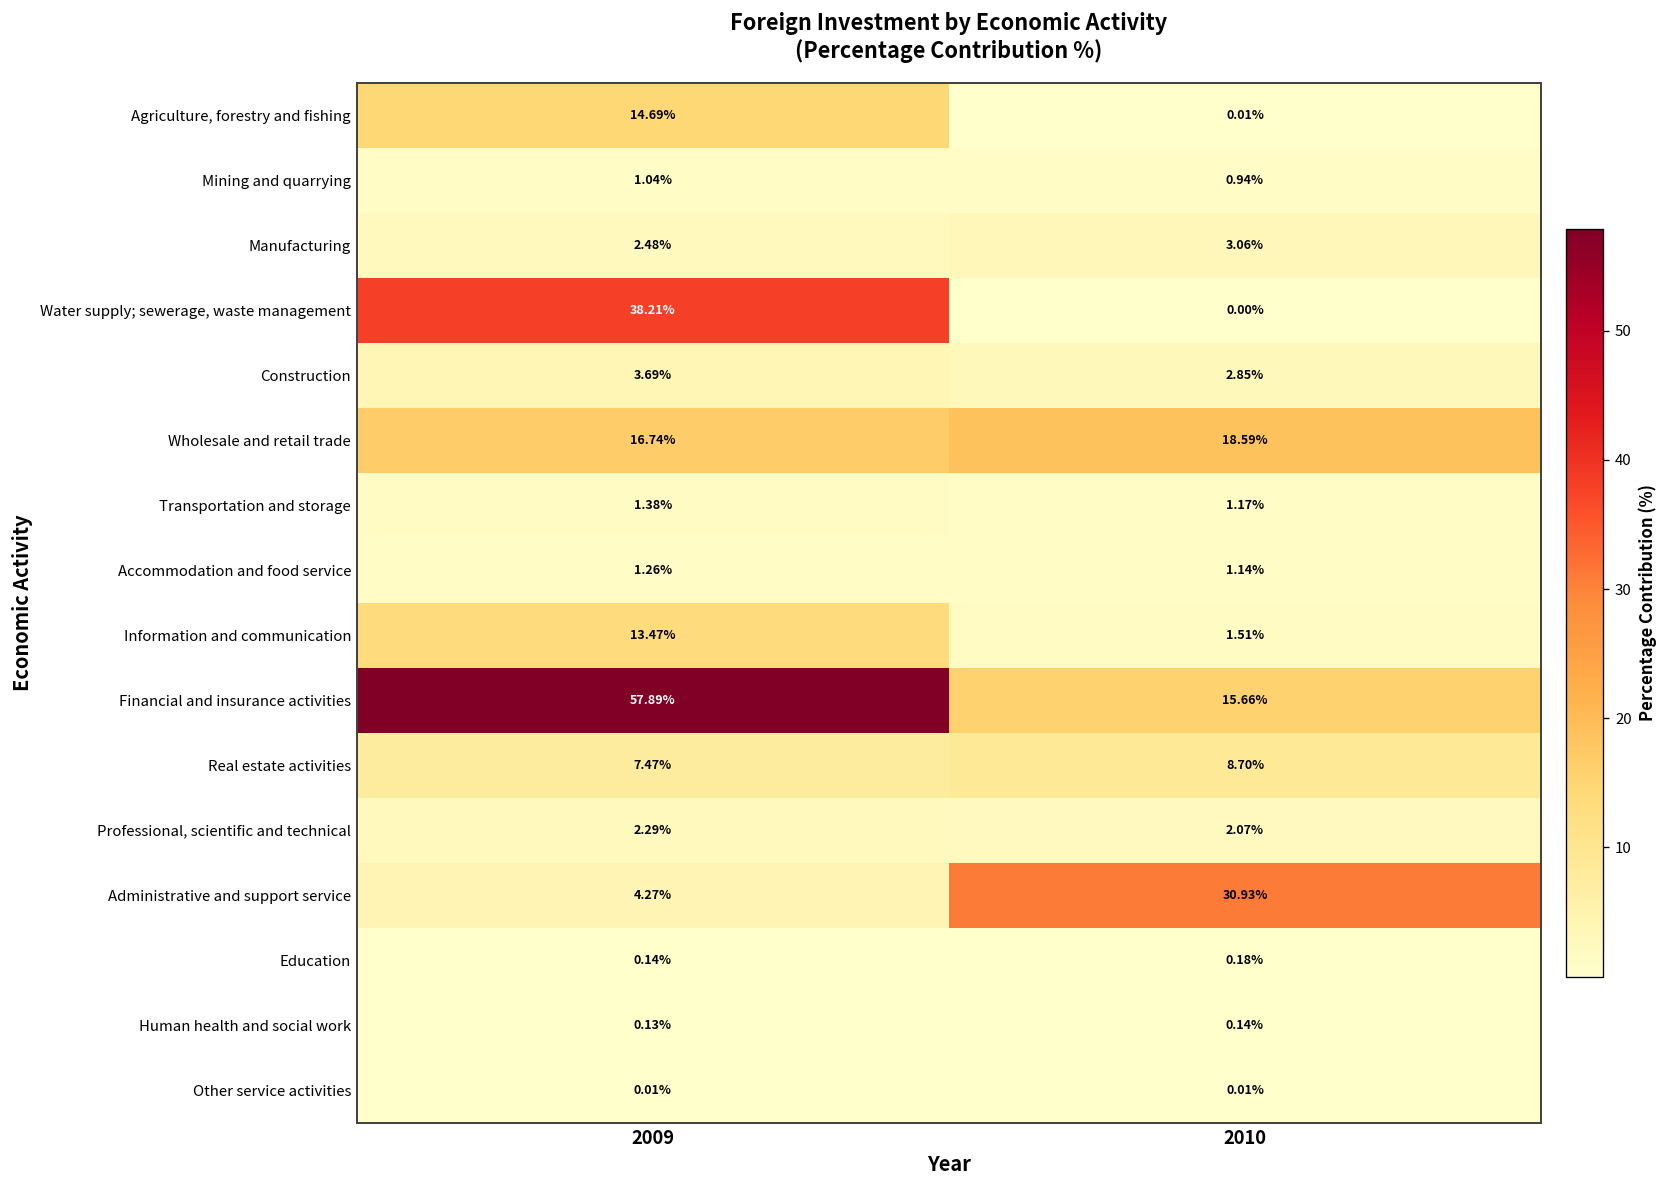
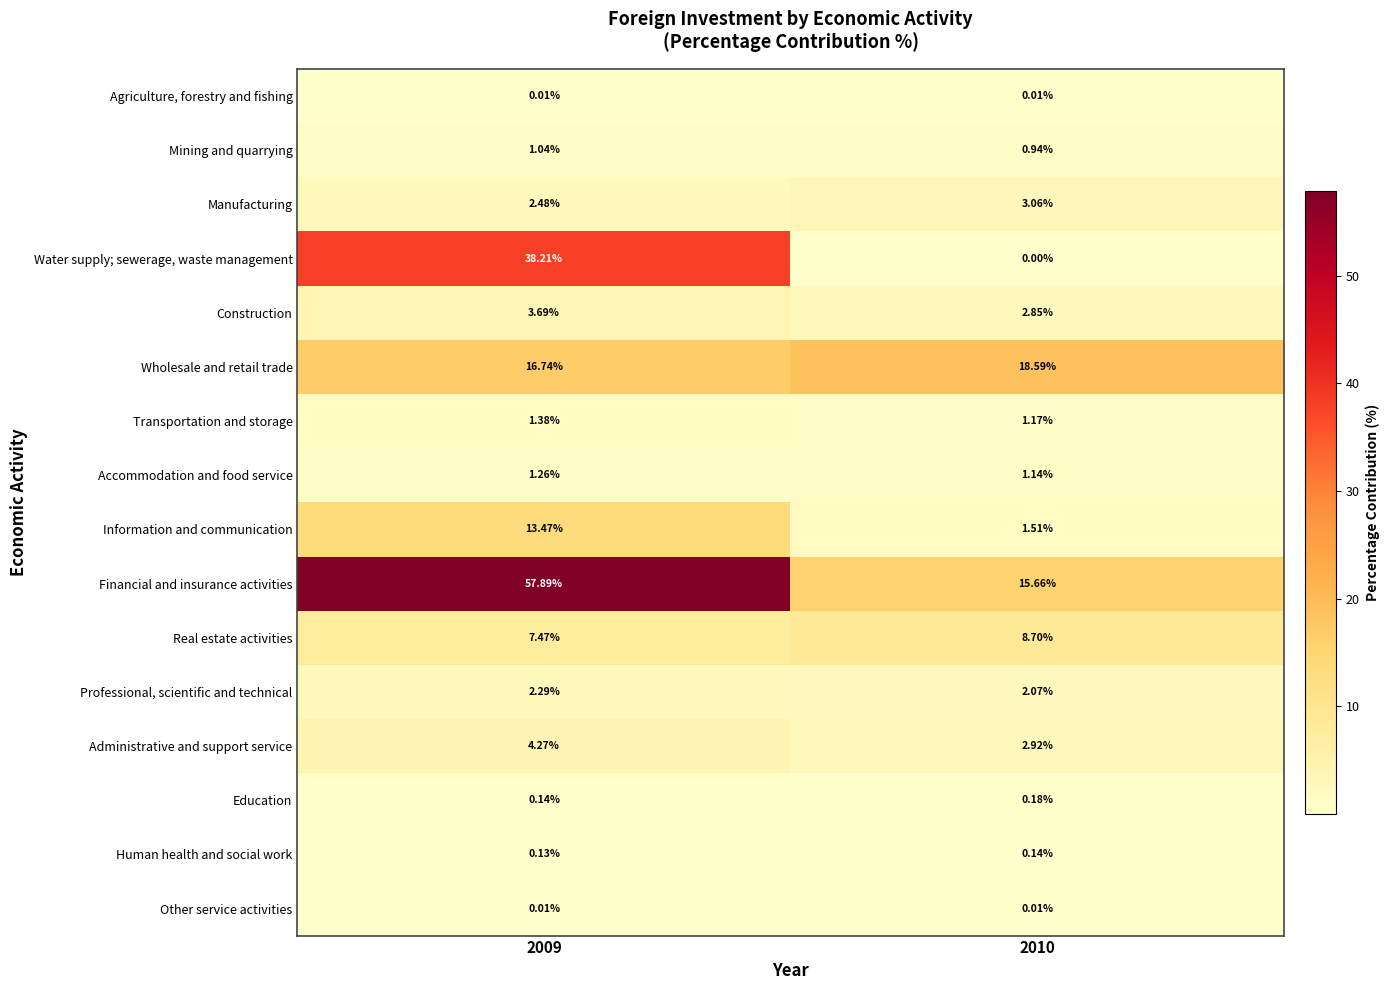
  {
    "Agriculture, forestry and fishing": {
-     "2009": "14.69%",
+     "2009": "0.01%",
      "2010": "0.01%"
    },
    "Mining and quarrying": {
      "2009": "1.04%",
      "2010": "0.94%"
    },
    "Manufacturing": {
      "2009": "2.48%",
      "2010": "3.06%"
    },
    "Water supply; sewerage, waste management": {
      "2009": "38.21%",
      "2010": "0.00%"
    },
    "Construction": {
      "2009": "3.69%",
      "2010": "2.85%"
    },
    "Wholesale and retail trade": {
      "2009": "16.74%",
      "2010": "18.59%"
    },
    "Transportation and storage": {
      "2009": "1.38%",
      "2010": "1.17%"
    },
    "Accommodation and food service": {
      "2009": "1.26%",
      "2010": "1.14%"
    },
    "Information and communication": {
      "2009": "13.47%",
      "2010": "1.51%"
    },
    "Financial and insurance activities": {
      "2009": "57.89%",
      "2010": "15.66%"
    },
    "Real estate activities": {
      "2009": "7.47%",
      "2010": "8.70%"
    },
    "Professional, scientific and technical": {
      "2009": "2.29%",
      "2010": "2.07%"
    },
    "Administrative and support service": {
      "2009": "4.27%",
-     "2010": "30.93%"
+     "2010": "2.92%"
    },
    "Education": {
      "2009": "0.14%",
      "2010": "0.18%"
    },
    "Human health and social work": {
      "2009": "0.13%",
      "2010": "0.14%"
    },
    "Other service activities": {
      "2009": "0.01%",
      "2010": "0.01%"
    }
  }
